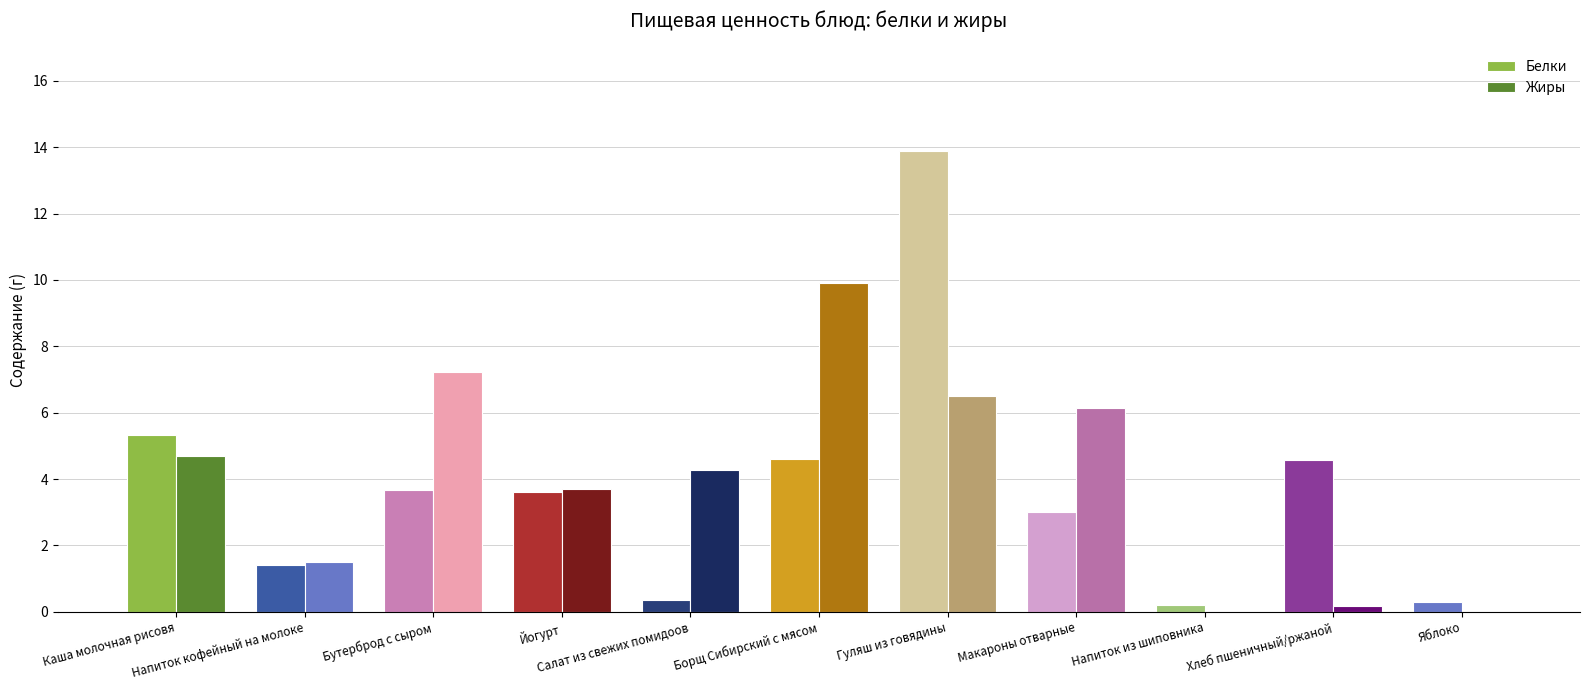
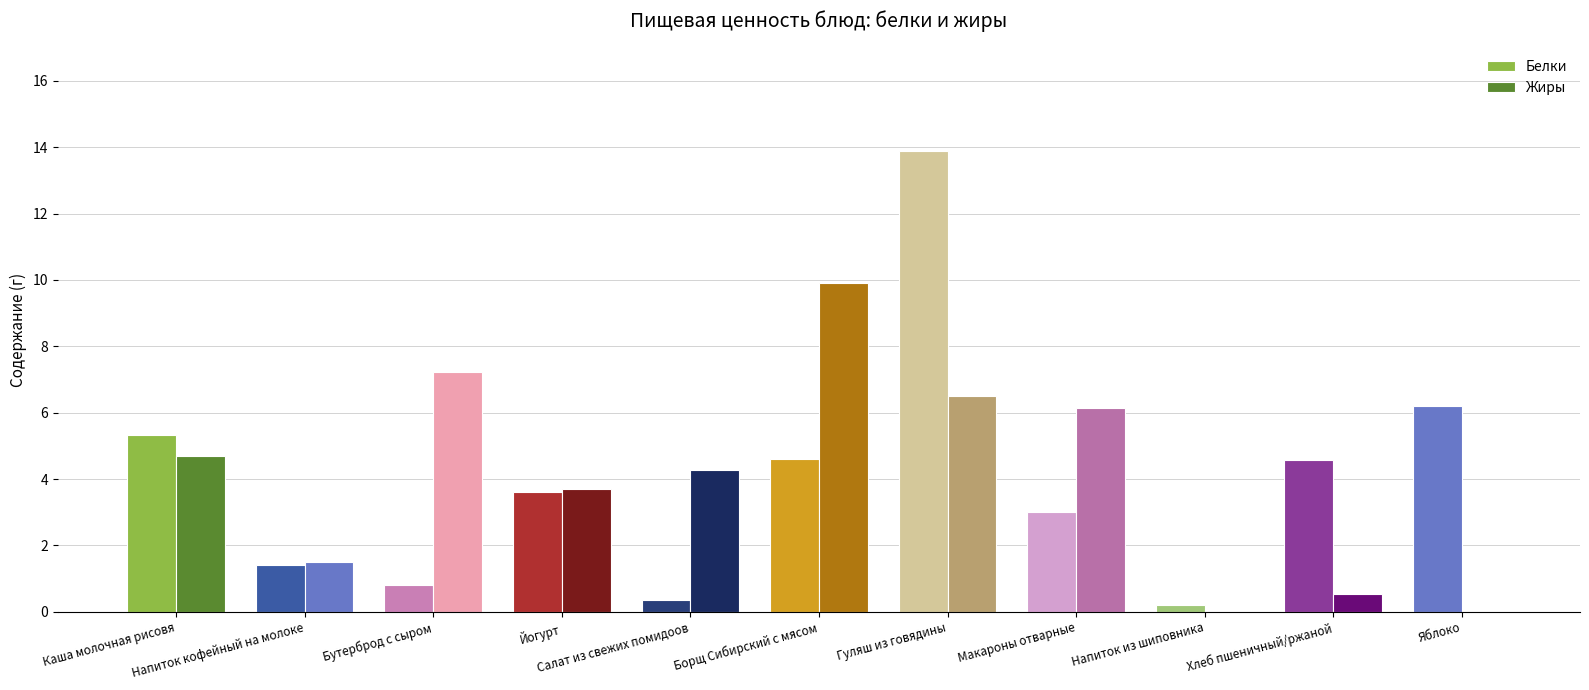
  {
    "Белки": {
      "Каша молочная рисовя": 5.3,
      "Напиток кофейный на молоке": 1.4,
-     "Бутерброд с сыром": 3.7,
+     "Бутерброд с сыром": 0.8,
      "Йогурт": 3.6,
      "Салат из свежих помидоов": 0.4,
      "Борщ Сибирский с мясом": 4.6,
      "Гуляш из говядины": 13.9,
      "Макароны отварные": 3.0,
      "Напиток из шиповника": 0.2,
      "Хлеб пшеничный/ржаной": 4.6,
-     "Яблоко": 0.3
+     "Яблоко": 6.2
    },
    "Жиры": {
      "Каша молочная рисовя": 4.7,
      "Напиток кофейный на молоке": 1.5,
      "Бутерброд с сыром": 7.2,
      "Йогурт": 3.7,
      "Салат из свежих помидоов": 4.3,
      "Борщ Сибирский с мясом": 9.9,
      "Гуляш из говядины": 6.5,
      "Макароны отварные": 6.2,
      "Напиток из шиповника": 0.0,
-     "Хлеб пшеничный/ржаной": 0.2,
+     "Хлеб пшеничный/ржаной": 0.5,
      "Яблоко": 0.0
    }
  }
